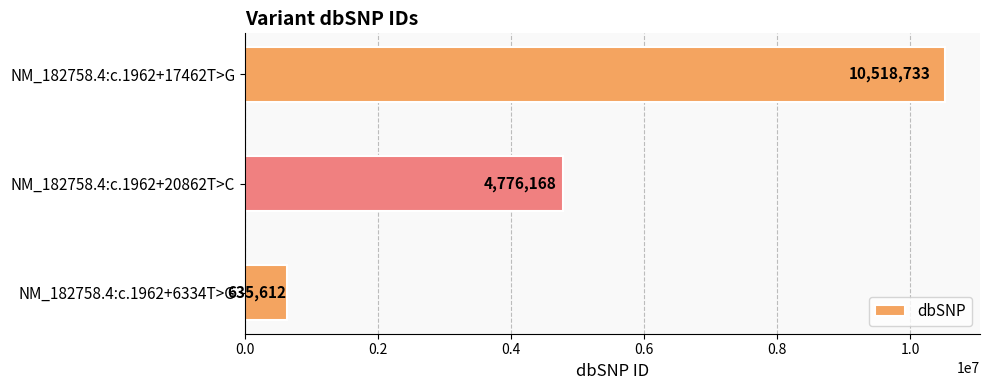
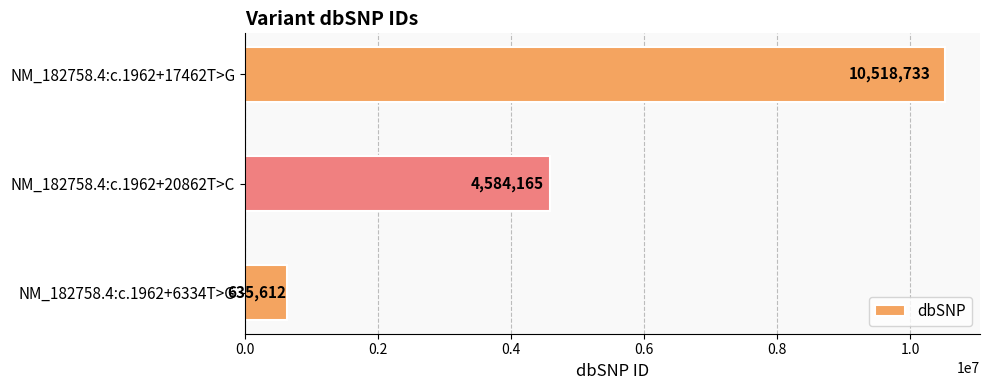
  {
    "NM_182758.4:c.1962+17462T>G": "10,518,733",
-   "NM_182758.4:c.1962+20862T>C": "4,776,168",
+   "NM_182758.4:c.1962+20862T>C": "4,584,165",
    "NM_182758.4:c.1962+6334T>G": "635,612"
  }
